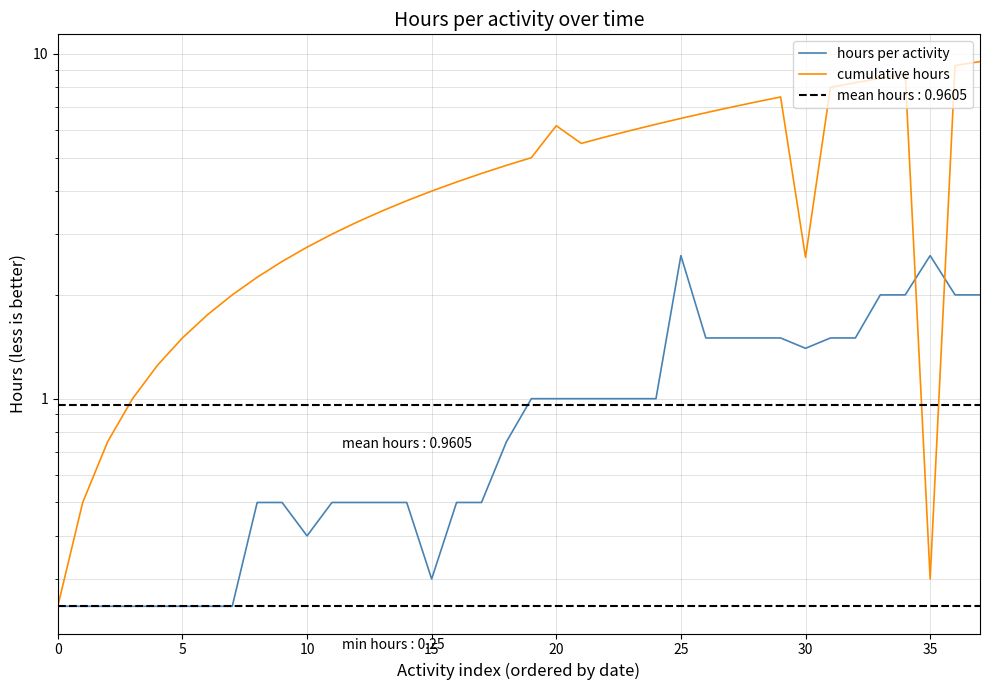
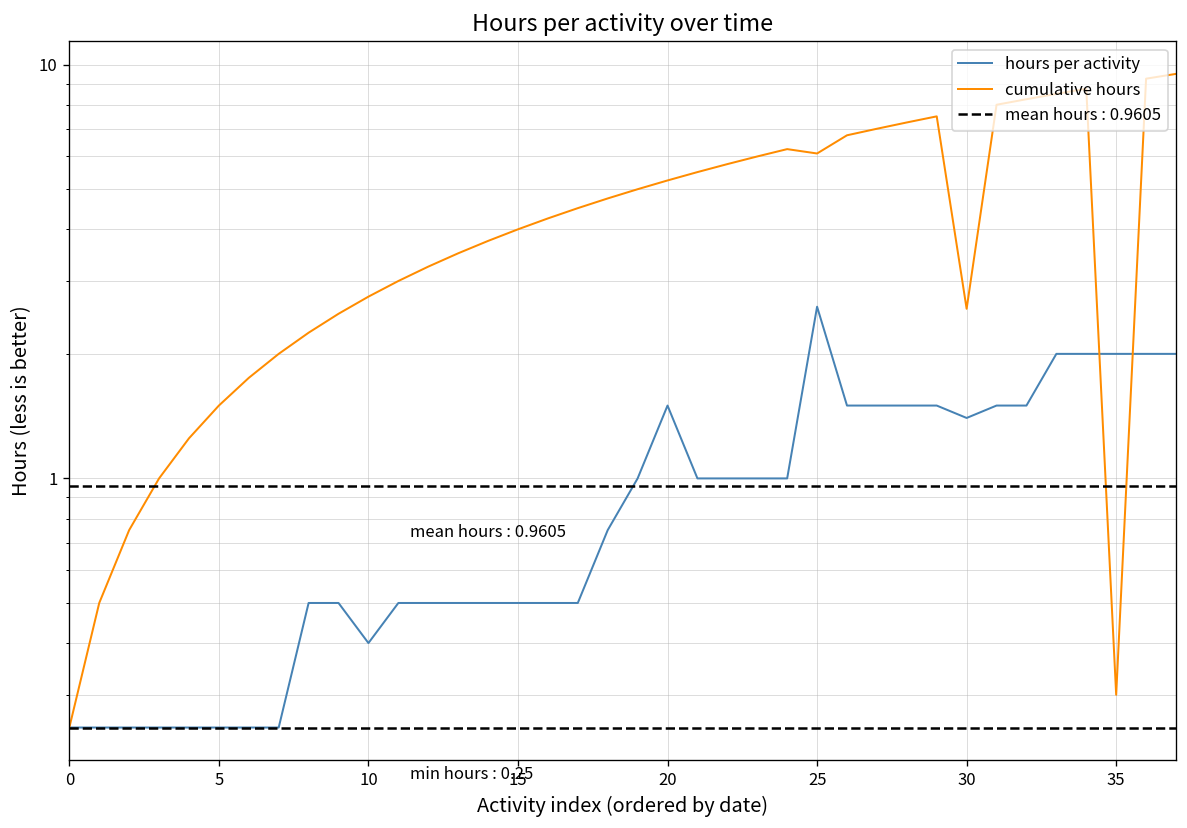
  {
    "hours per activity": {
      "5": 0.25,
      "10": 0.4,
-     "15": 0.3,
-     "20": 1.0,
+     "15": 0.5,
+     "20": 1.5,
      "25": 2.6,
      "30": 1.4,
-     "35": 2.6
+     "35": 2.0
    },
    "cumulative hours": {
      "5": 1.5,
      "10": 2.8,
      "15": 4.0,
-     "20": 6.2,
-     "25": 6.5,
+     "20": 5.3,
+     "25": 6.1,
      "30": 2.6,
      "35": 0.3
    }
  }
